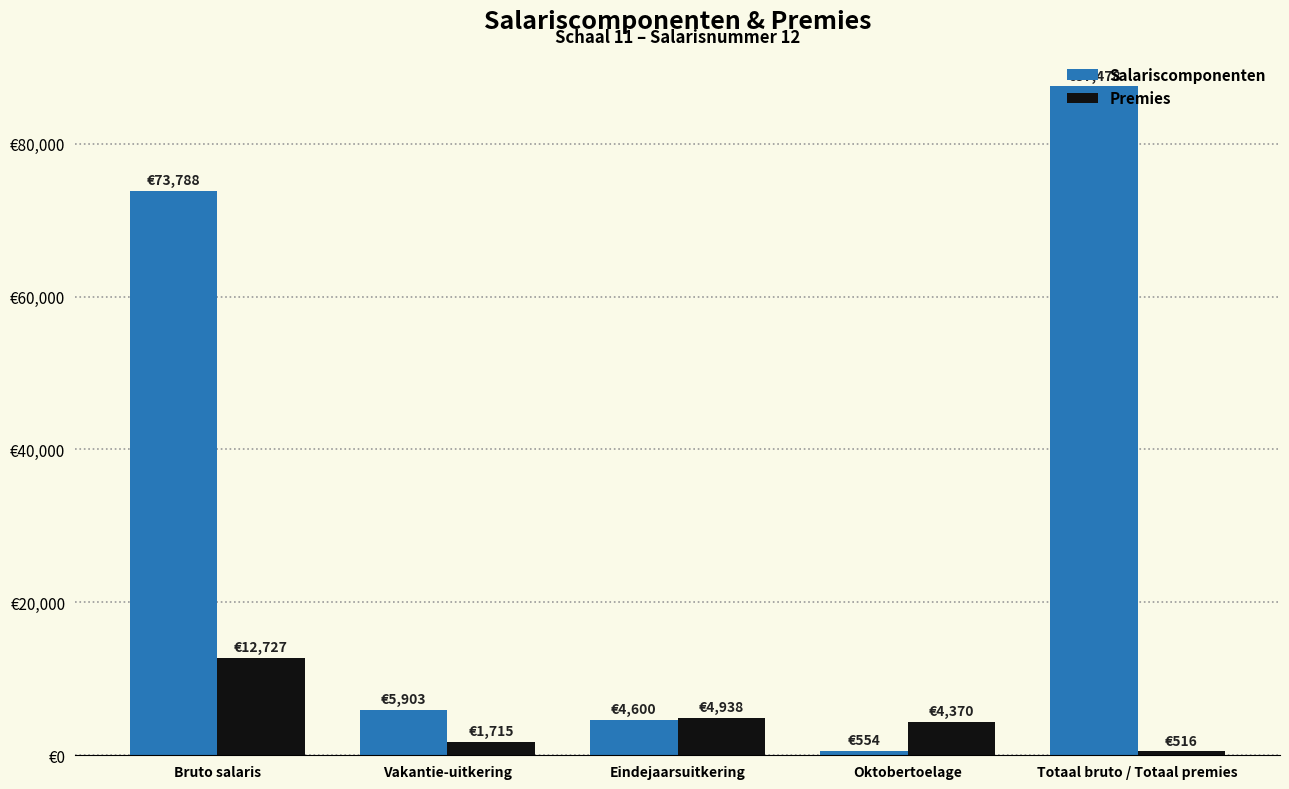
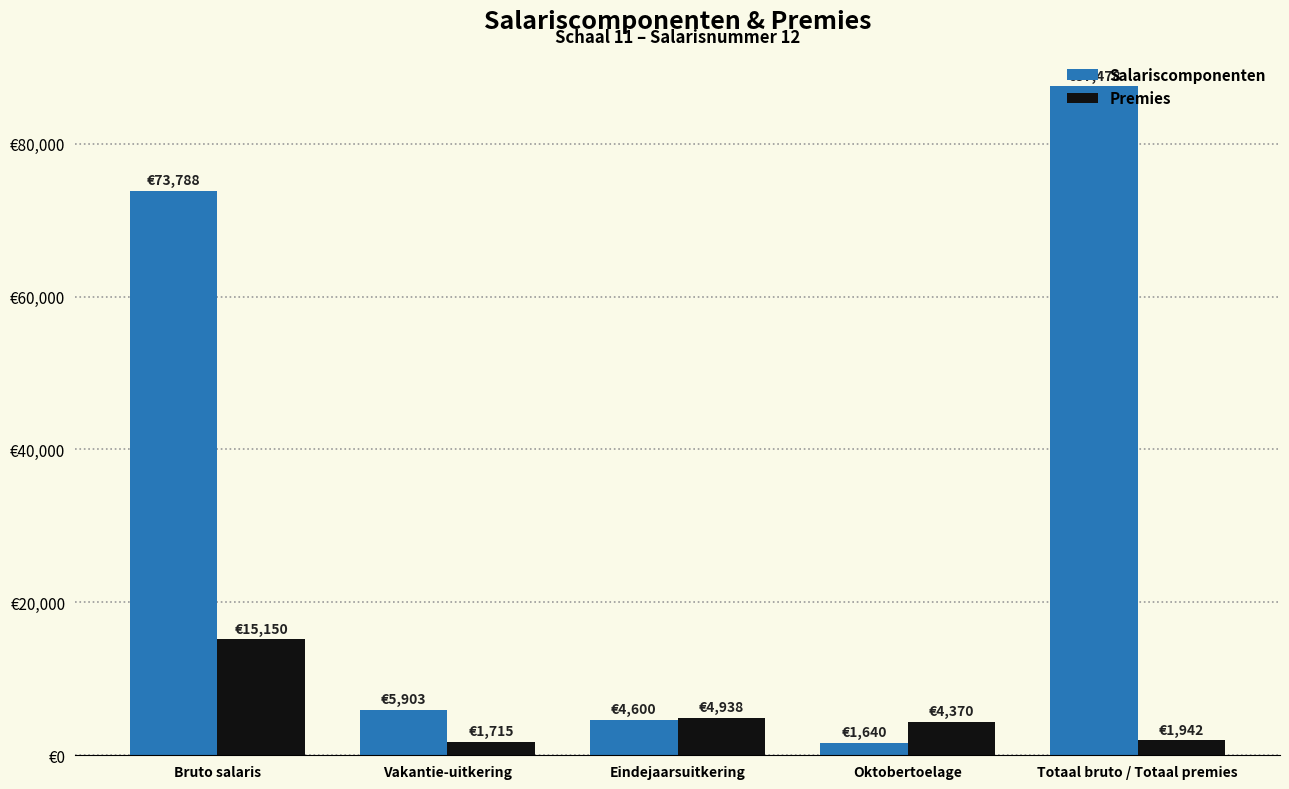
  {
    "Salariscomponenten": {
      "Bruto salaris": "€73,788",
      "Vakantie-uitkering": "€5,903",
      "Eindejaarsuitkering": "€4,600",
-     "Oktobertoelage": "€554",
+     "Oktobertoelage": "€1,640",
      "Totaal bruto / Totaal premies": "€87,478"
    },
    "Premies": {
-     "Bruto salaris": "€12,727",
+     "Bruto salaris": "€15,150",
      "Vakantie-uitkering": "€1,715",
      "Eindejaarsuitkering": "€4,938",
      "Oktobertoelage": "€4,370",
-     "Totaal bruto / Totaal premies": "€516"
+     "Totaal bruto / Totaal premies": "€1,942"
    }
  }
